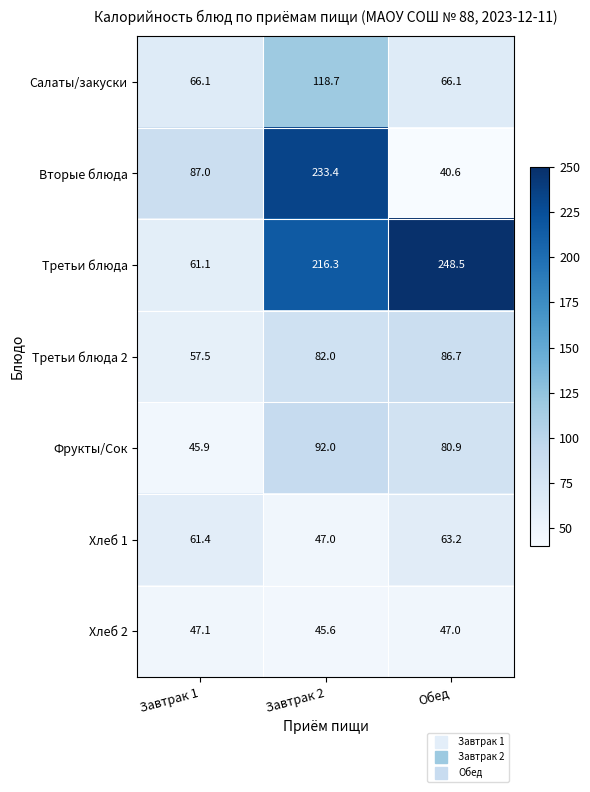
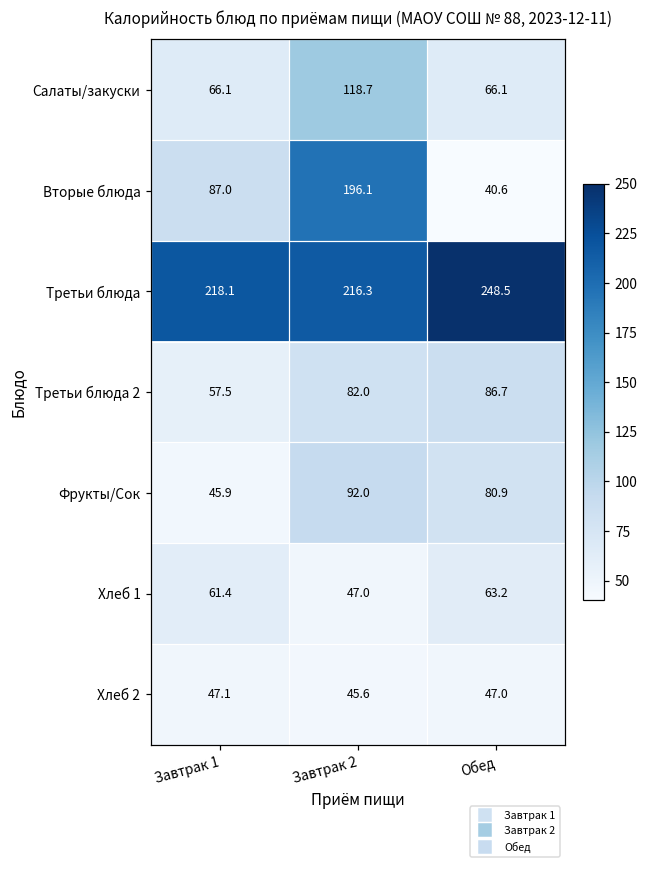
  {
    "Салаты/закуски": {
      "Завтрак 1": 66.1,
      "Завтрак 2": 118.7,
      "Обед": 66.1
    },
    "Вторые блюда": {
      "Завтрак 1": 87.0,
-     "Завтрак 2": 233.4,
+     "Завтрак 2": 196.1,
      "Обед": 40.6
    },
    "Третьи блюда": {
-     "Завтрак 1": 61.1,
+     "Завтрак 1": 218.1,
      "Завтрак 2": 216.3,
      "Обед": 248.5
    },
    "Третьи блюда 2": {
      "Завтрак 1": 57.5,
      "Завтрак 2": 82.0,
      "Обед": 86.7
    },
    "Фрукты/Сок": {
      "Завтрак 1": 45.9,
      "Завтрак 2": 92.0,
      "Обед": 80.9
    },
    "Хлеб 1": {
      "Завтрак 1": 61.4,
      "Завтрак 2": 47.0,
      "Обед": 63.2
    },
    "Хлеб 2": {
      "Завтрак 1": 47.1,
      "Завтрак 2": 45.6,
      "Обед": 47.0
    }
  }
